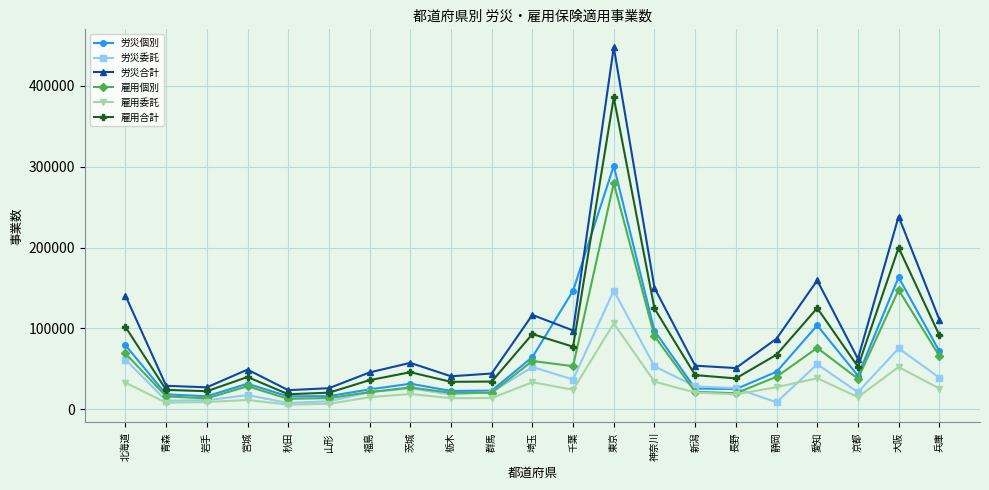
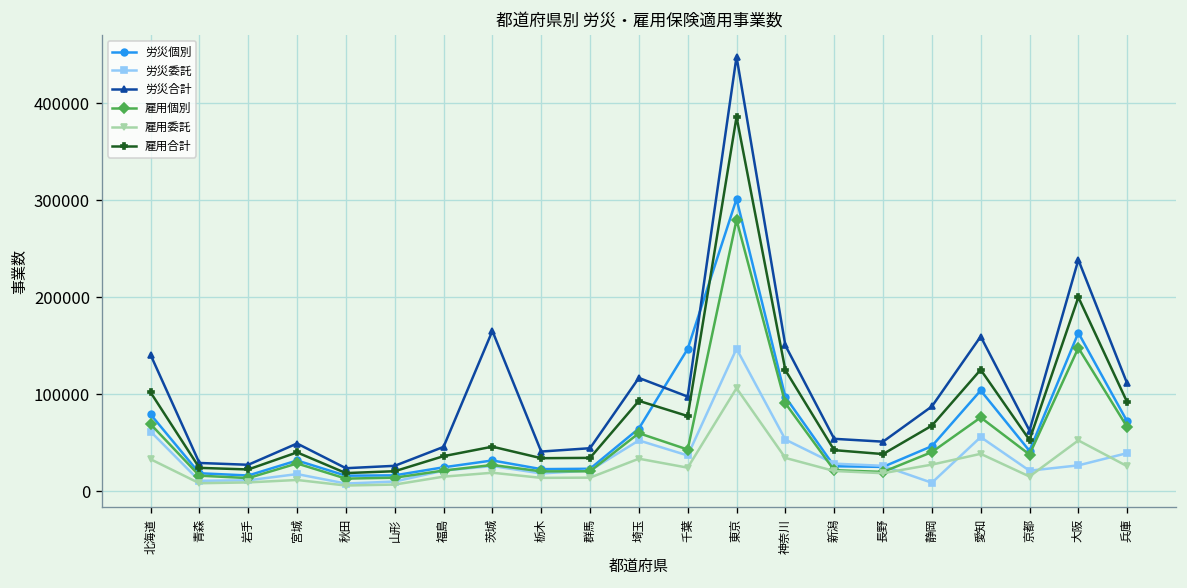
  {
    "労災個別": {
      "北海道": 80000,
      "福島": 20000,
      "茨城": 30000,
      "埼玉": 60000,
      "千葉": 150000,
      "東京": 300000,
      "神奈川": 100000,
      "静岡": 50000,
      "愛知": 100000,
      "京都": 40000,
      "大阪": 160000,
      "兵庫": 70000
    },
    "労災委託": {
      "北海道": 60000,
      "宮城": 20000,
      "埼玉": 50000,
      "千葉": 40000,
      "東京": 150000,
      "神奈川": 50000,
      "静岡": 10000,
      "愛知": 60000,
      "京都": 20000,
-     "大阪": 80000,
+     "大阪": 30000,
      "兵庫": 40000
    },
    "労災合計": {
      "北海道": 140000,
      "青森": 30000,
      "岩手": 30000,
      "宮城": 50000,
      "秋田": 20000,
      "山形": 30000,
      "福島": 50000,
-     "茨城": 60000,
+     "茨城": 170000,
      "栃木": 40000,
      "群馬": 40000,
      "埼玉": 120000,
      "千葉": 100000,
      "東京": 450000,
      "神奈川": 150000,
      "新潟": 50000,
      "長野": 50000,
      "静岡": 90000,
      "愛知": 160000,
      "京都": 60000,
      "大阪": 240000,
      "兵庫": 110000
    },
    "雇用個別": {
      "北海道": 70000,
      "埼玉": 60000,
-     "千葉": 50000,
+     "千葉": 40000,
      "東京": 280000,
      "神奈川": 90000,
      "静岡": 40000,
      "愛知": 80000,
      "京都": 40000,
      "大阪": 150000,
      "兵庫": 70000
    },
    "雇用委託": {
      "北海道": 30000,
      "宮城": 10000,
      "福島": 10000,
      "茨城": 20000,
      "栃木": 10000,
      "群馬": 10000,
      "埼玉": 30000,
      "千葉": 20000,
      "東京": 110000,
      "神奈川": 30000,
      "静岡": 30000,
      "愛知": 40000,
      "京都": 10000,
      "大阪": 50000,
      "兵庫": 30000
    },
    "雇用合計": {
      "北海道": 100000,
      "青森": 20000,
      "岩手": 20000,
      "宮城": 40000,
      "山形": 20000,
      "福島": 40000,
      "茨城": 50000,
      "栃木": 30000,
      "群馬": 30000,
      "埼玉": 90000,
      "千葉": 80000,
      "東京": 390000,
      "神奈川": 120000,
      "新潟": 40000,
      "長野": 40000,
      "静岡": 70000,
      "愛知": 130000,
      "京都": 50000,
      "大阪": 200000,
      "兵庫": 90000
    }
  }
